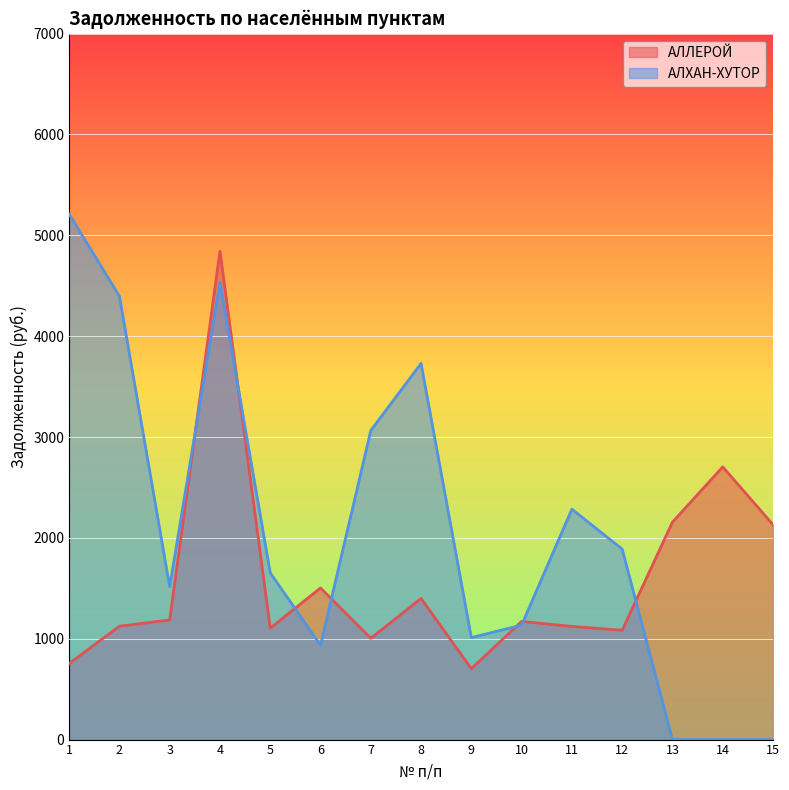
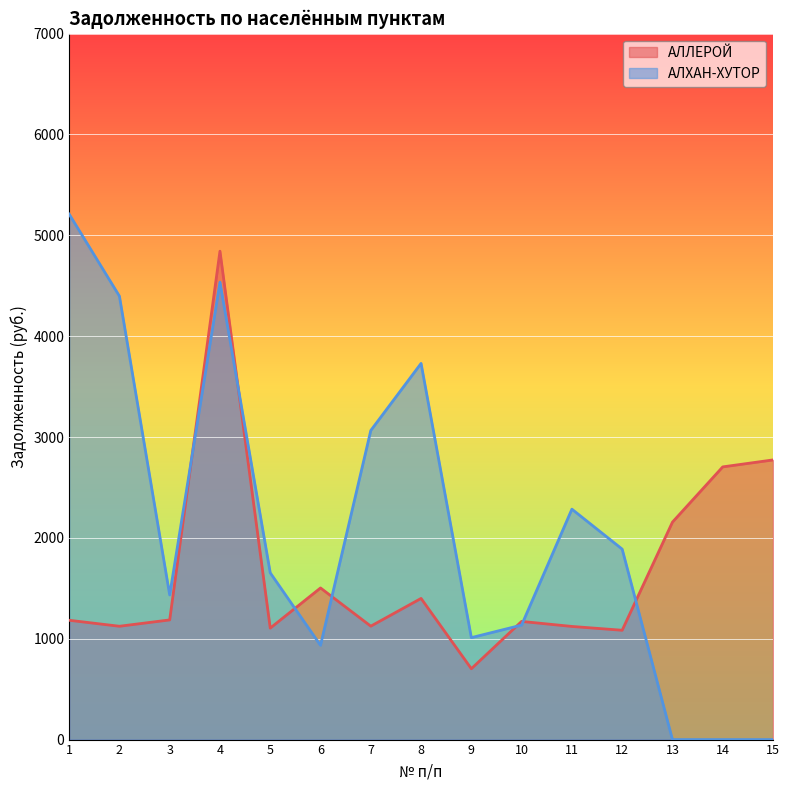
  {
    "АЛЛЕРОЙ": {
-     "1": 750,
+     "1": 1180,
      "2": 1120,
      "3": 1190,
      "4": 4840,
      "5": 1110,
      "6": 1500,
-     "7": 1000,
+     "7": 1120,
      "8": 1400,
      "9": 700,
      "10": 1170,
      "11": 1120,
      "12": 1080,
      "13": 2160,
      "14": 2700,
-     "15": 2130
+     "15": 2770
    },
    "АЛХАН-ХУТОР": {
      "1": 5210,
      "2": 4400,
-     "3": 1520,
+     "3": 1430,
      "4": 4530,
      "5": 1650,
      "6": 930,
      "7": 3070,
      "8": 3730,
      "9": 1010,
      "10": 1140,
      "11": 2280,
      "12": 1890,
      "13": 0,
      "14": 0,
      "15": 0
    }
  }
